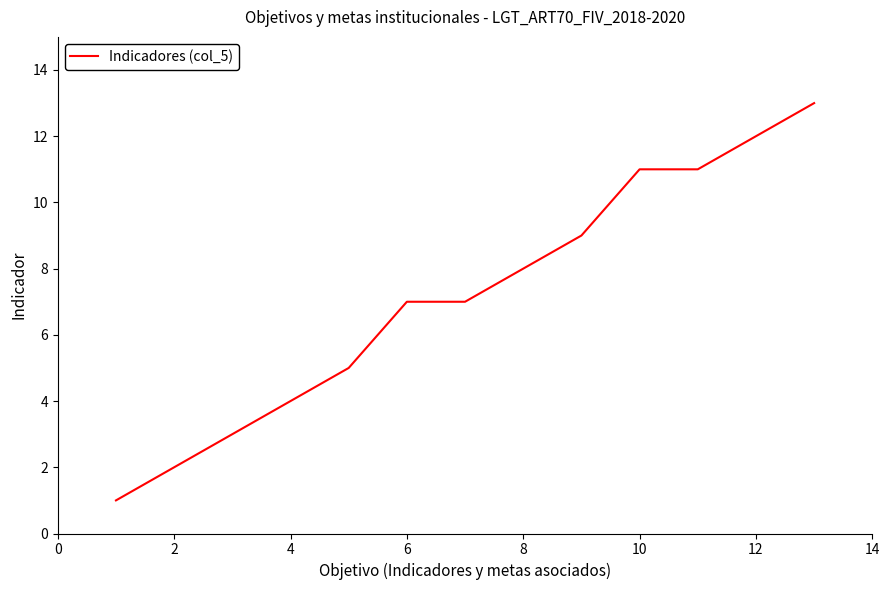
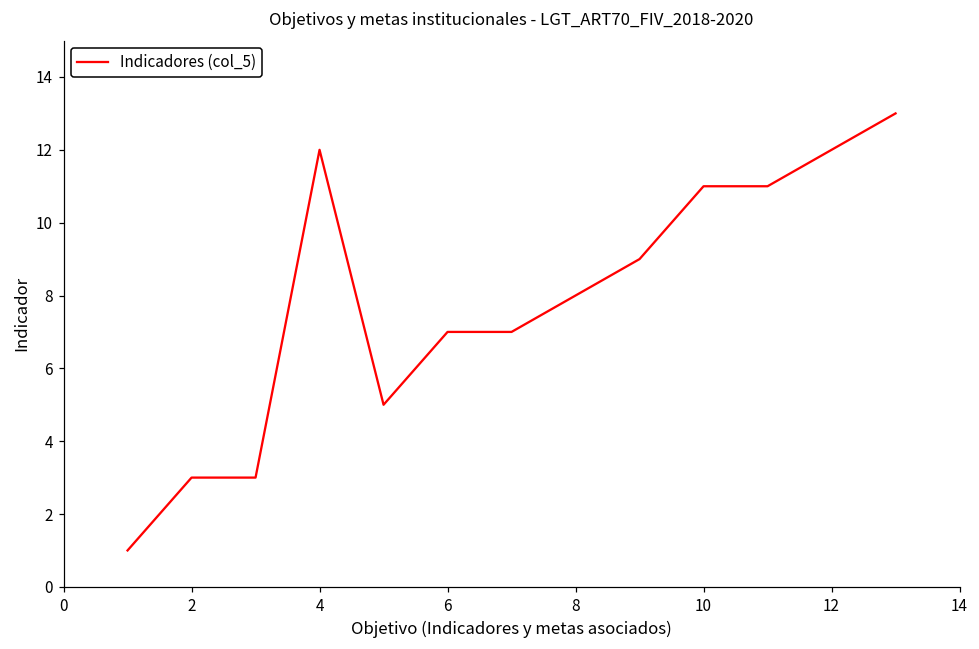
  {
-   "2": 2,
-   "4": 4,
+   "2": 3,
+   "4": 12,
    "6": 7,
    "8": 8,
    "10": 11,
    "12": 12
  }
